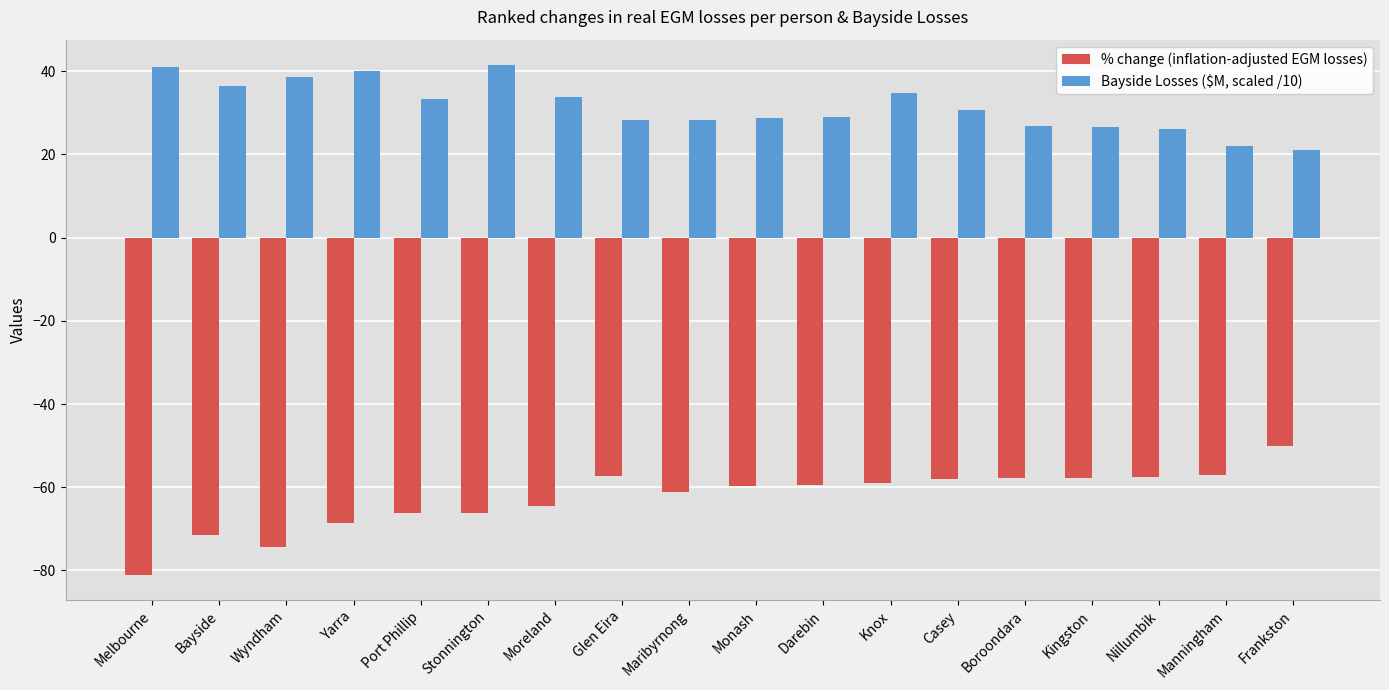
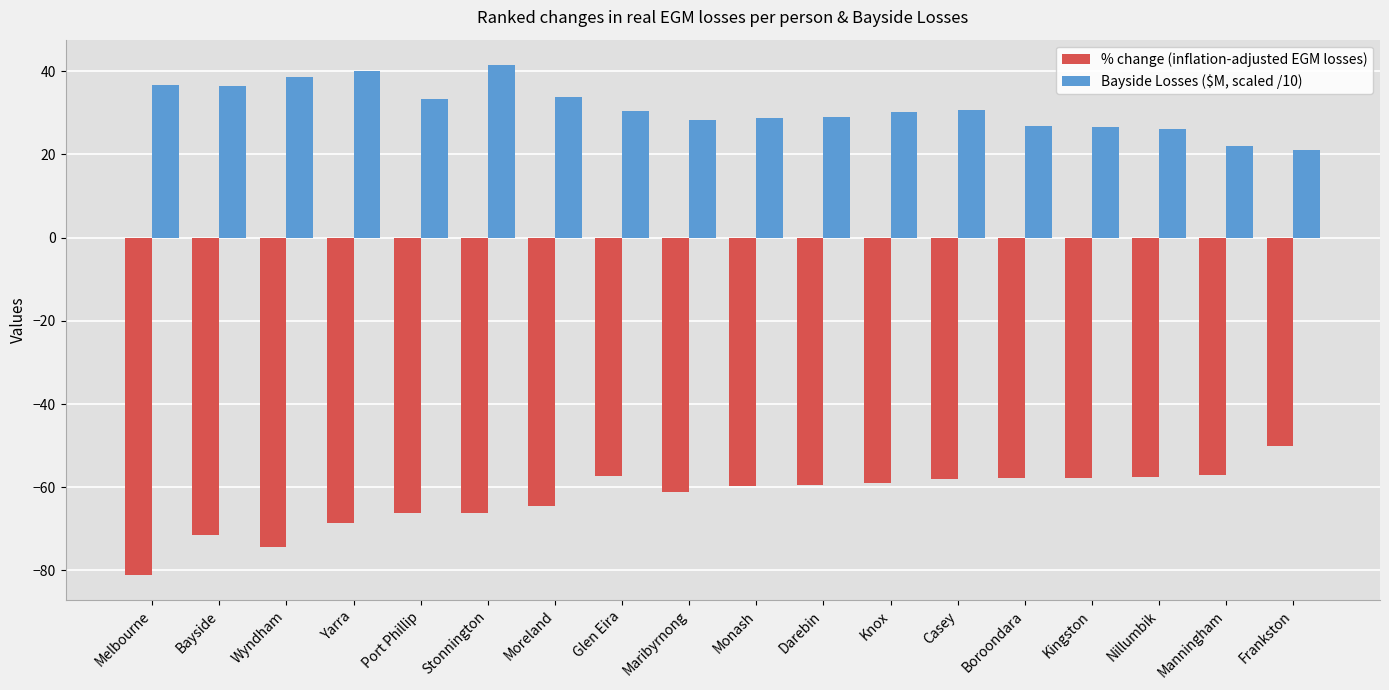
  {
    "% change (inflation-adjusted EGM losses)": {
      "Melbourne": -81,
      "Bayside": -71,
      "Wyndham": -74,
      "Yarra": -69,
      "Port Phillip": -66,
      "Stonnington": -66,
      "Moreland": -65,
      "Glen Eira": -57,
      "Maribyrnong": -61,
      "Monash": -60,
      "Darebin": -59,
      "Knox": -59,
      "Casey": -58,
      "Boroondara": -58,
      "Kingston": -58,
      "Nillumbik": -57,
      "Manningham": -57,
      "Frankston": -50
    },
    "Bayside Losses ($M, scaled /10)": {
-     "Melbourne": 41,
+     "Melbourne": 37,
      "Bayside": 36,
      "Wyndham": 39,
      "Yarra": 40,
      "Port Phillip": 33,
      "Stonnington": 41,
      "Moreland": 34,
-     "Glen Eira": 28,
+     "Glen Eira": 30,
      "Maribyrnong": 28,
      "Monash": 29,
      "Darebin": 29,
-     "Knox": 35,
+     "Knox": 30,
      "Casey": 31,
      "Boroondara": 27,
      "Kingston": 27,
      "Nillumbik": 26,
      "Manningham": 22,
      "Frankston": 21
    }
  }
